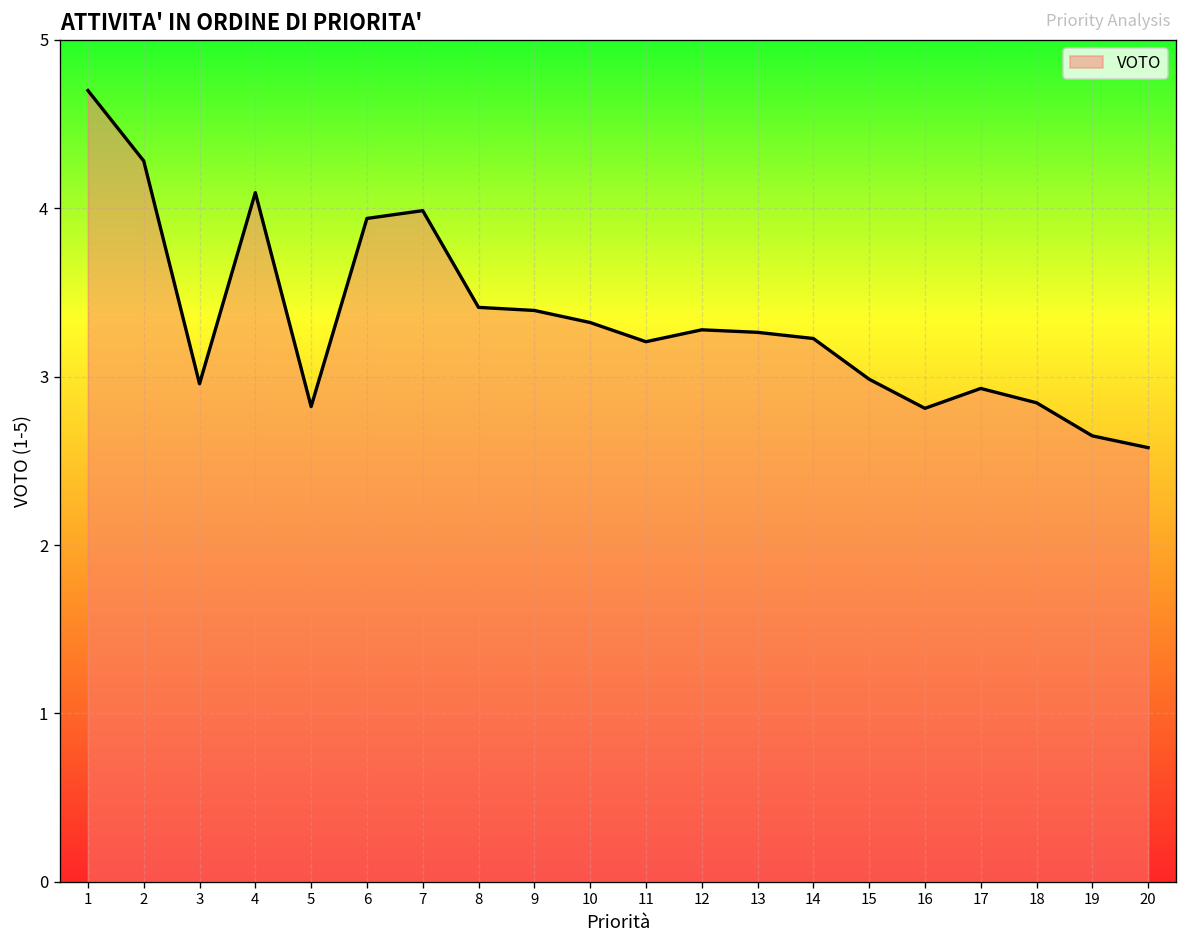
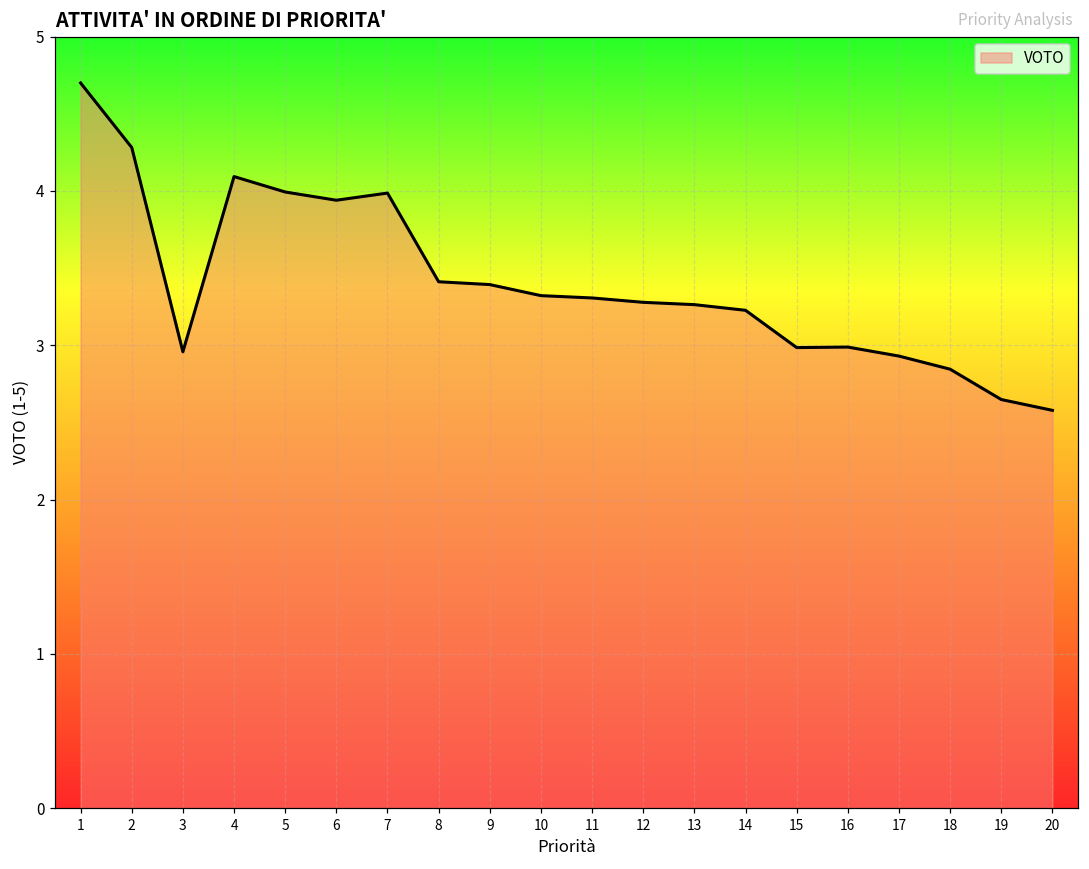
  {
    "1": 4.70,
    "2": 4.28,
    "3": 2.96,
    "4": 4.09,
-   "5": 2.82,
+   "5": 3.99,
    "6": 3.94,
    "7": 3.99,
    "8": 3.41,
    "9": 3.39,
    "10": 3.32,
-   "11": 3.21,
+   "11": 3.31,
    "12": 3.28,
    "13": 3.26,
    "14": 3.23,
    "15": 2.98,
-   "16": 2.81,
+   "16": 2.99,
    "17": 2.93,
    "18": 2.85,
    "19": 2.65,
    "20": 2.58
  }
